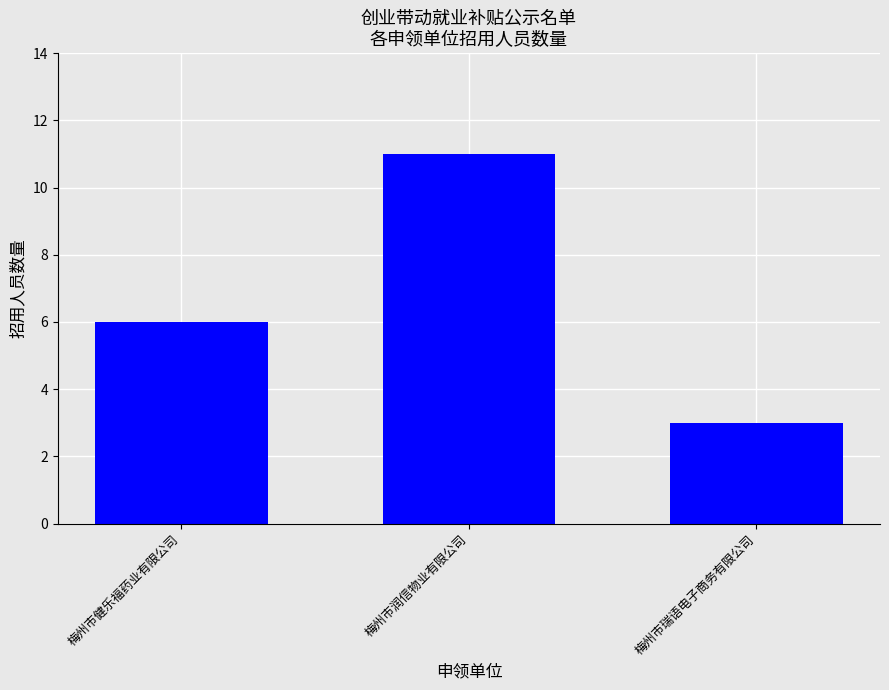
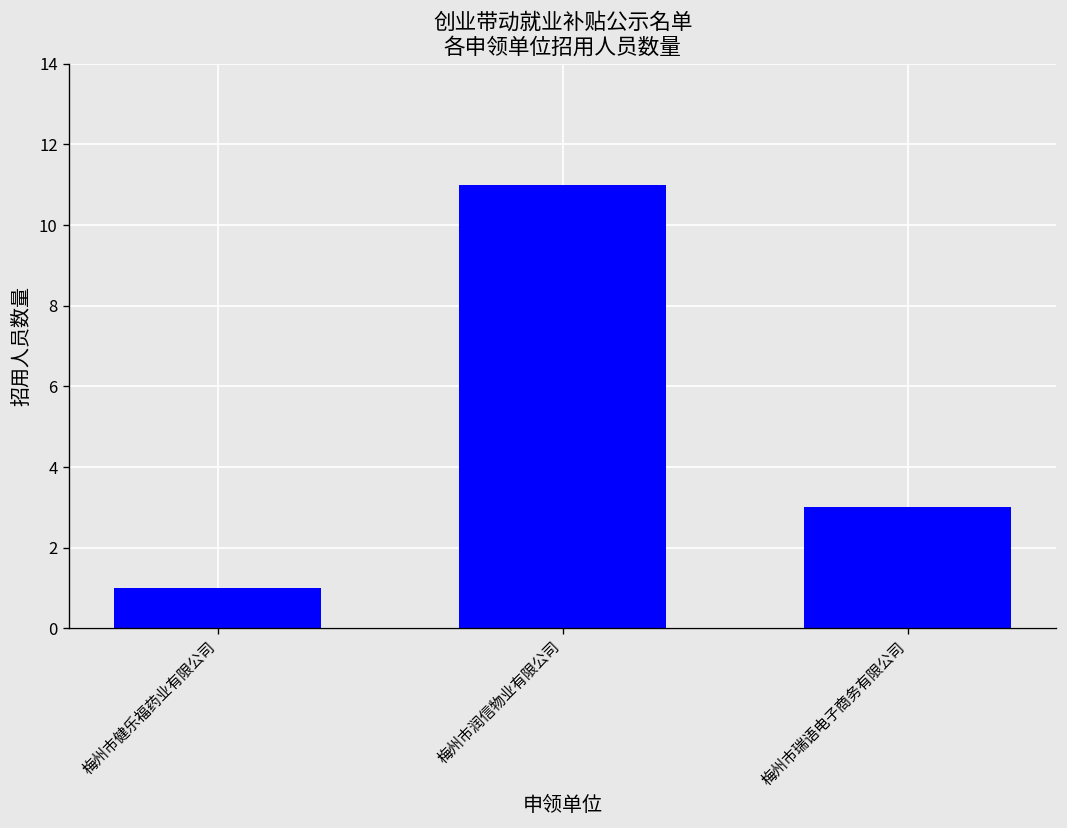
  {
-   "梅州市健乐福药业有限公司": 6,
+   "梅州市健乐福药业有限公司": 1,
    "梅州市润信物业有限公司": 11,
    "梅州市瑞语电子商务有限公司": 3
  }
